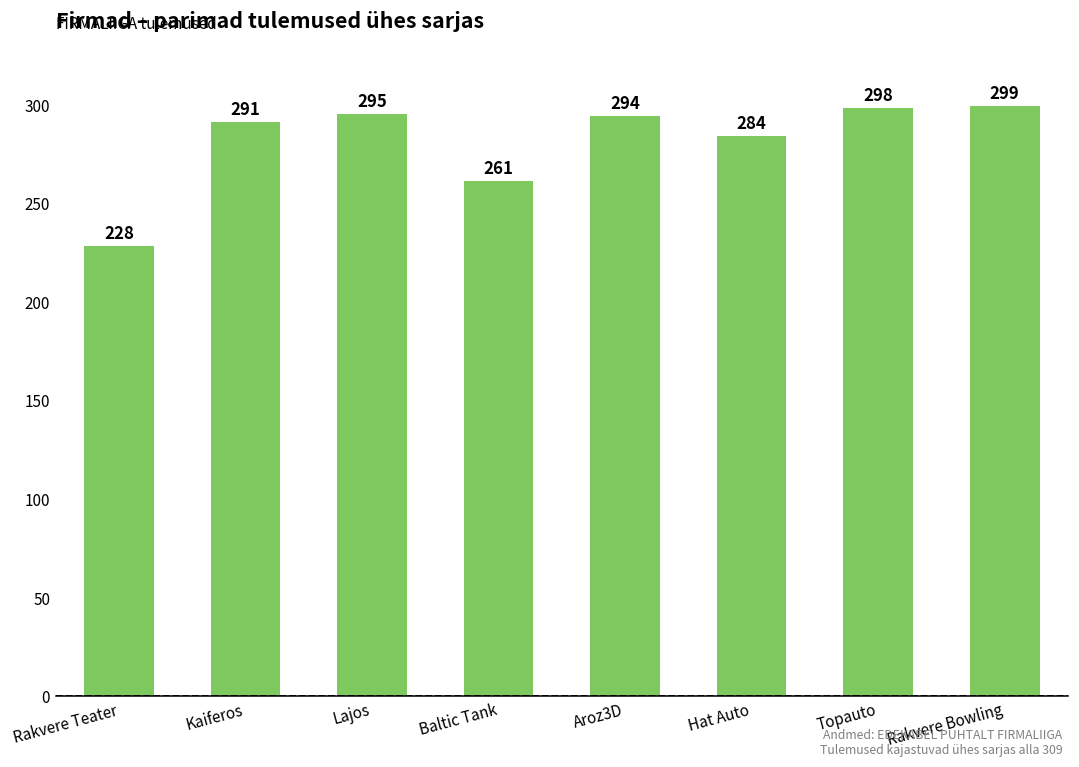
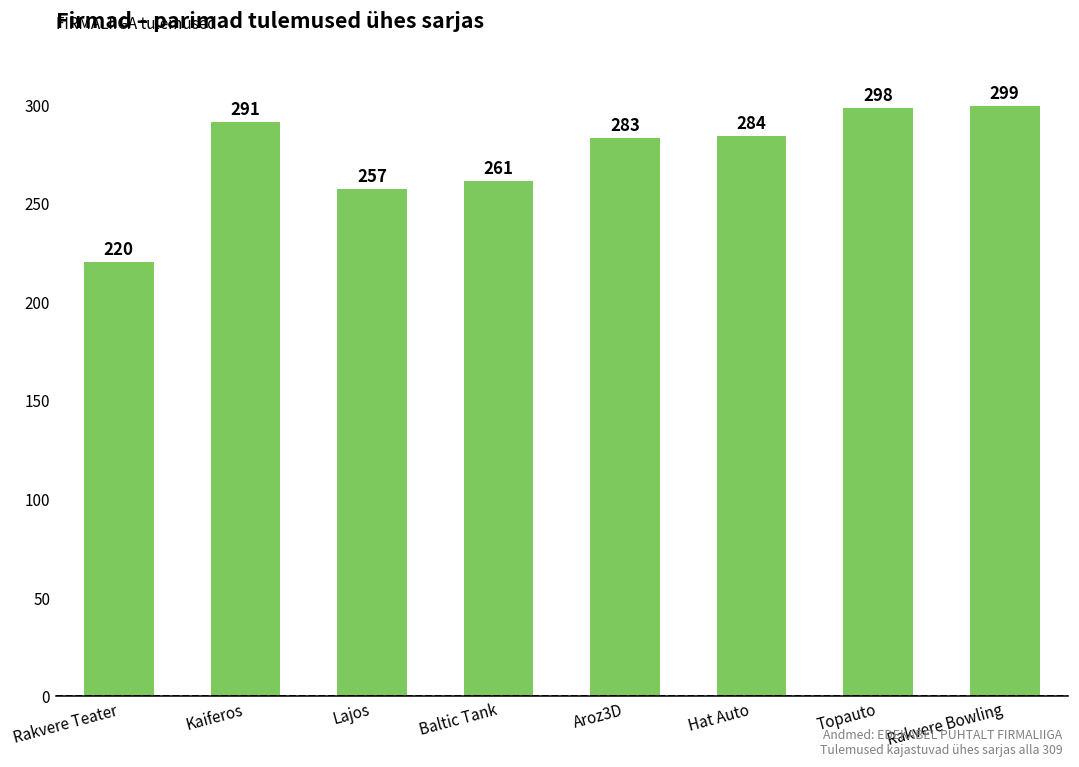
  {
-   "Rakvere Teater": 228,
+   "Rakvere Teater": 220,
    "Kaiferos": 291,
-   "Lajos": 295,
+   "Lajos": 257,
    "Baltic Tank": 261,
-   "Aroz3D": 294,
+   "Aroz3D": 283,
    "Hat Auto": 284,
    "Topauto": 298,
    "Rakvere Bowling": 299
  }
